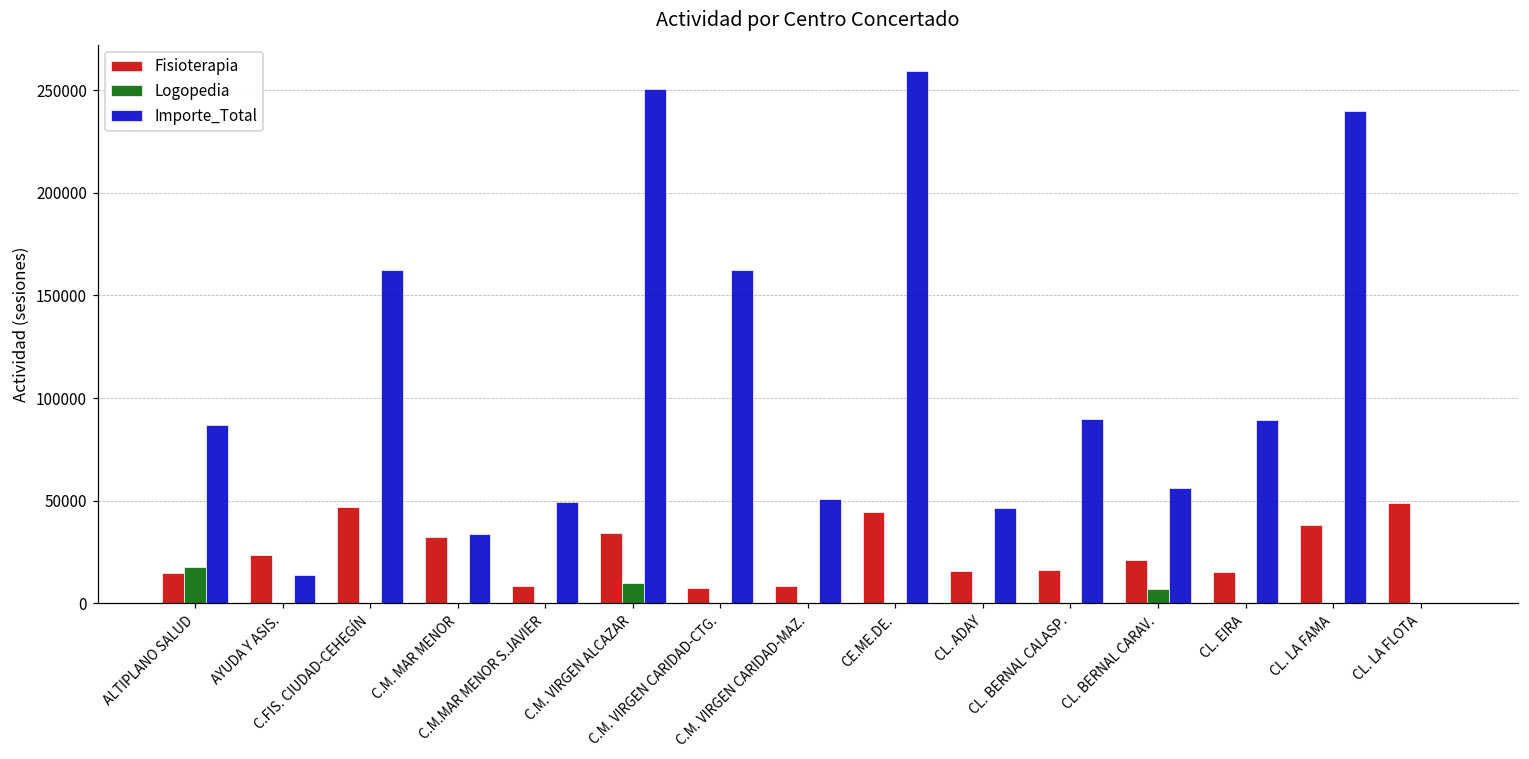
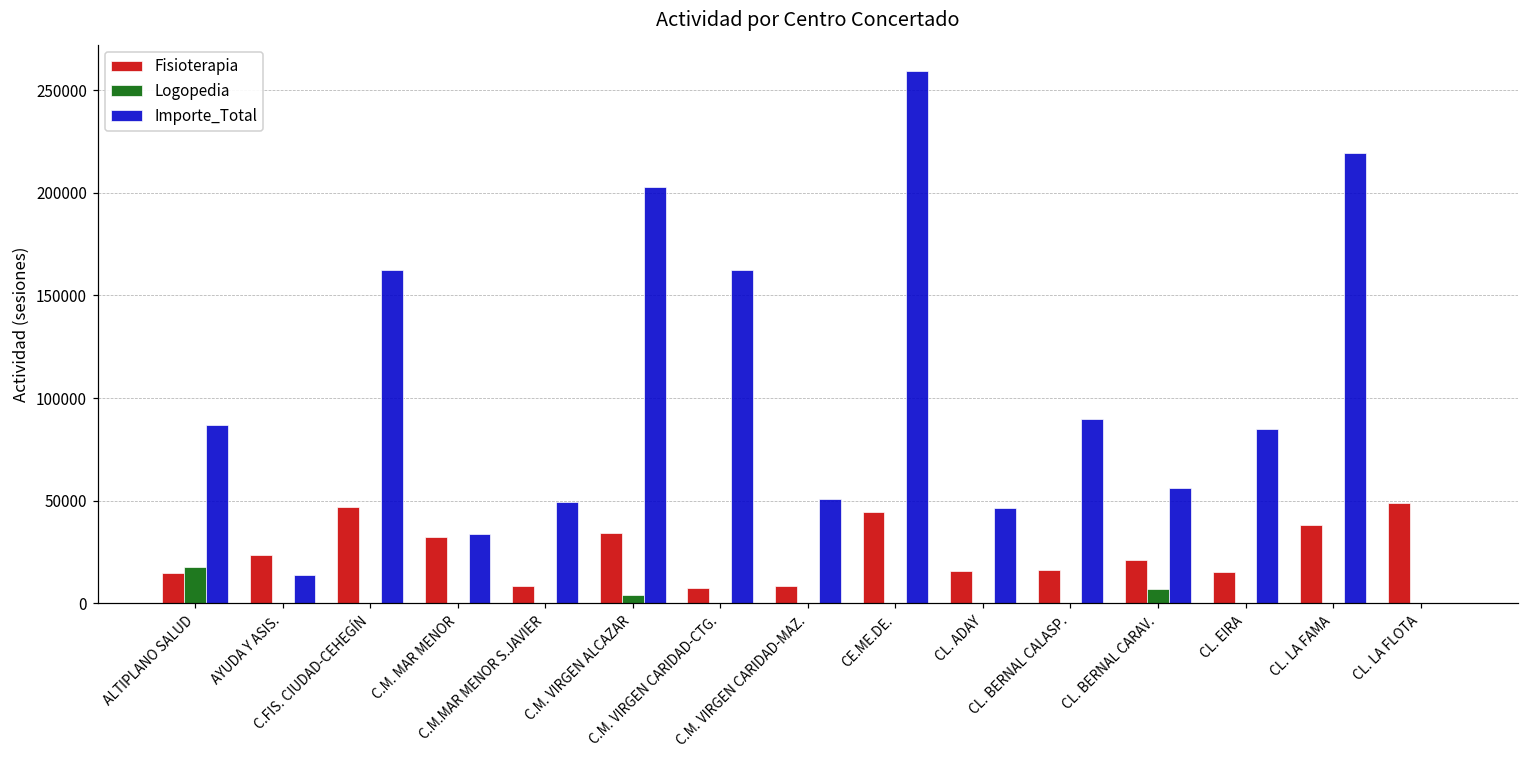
  {
    "Fisioterapia": {
      "ALTIPLANO SALUD": 15000,
      "AYUDA Y ASIS.": 23000,
      "C.FIS. CIUDAD-CEHEGÍN": 47000,
      "C.M. MAR MENOR": 32000,
      "C.M.MAR MENOR S.JAVIER": 8000,
      "C.M. VIRGEN ALCAZAR": 34000,
      "C.M. VIRGEN CARIDAD-CTG.": 8000,
      "C.M. VIRGEN CARIDAD-MAZ.": 8000,
      "CE.ME.DE.": 45000,
      "CL. ADAY": 16000,
      "CL. BERNAL CALASP.": 17000,
      "CL. BERNAL CARAV.": 21000,
      "CL. EIRA": 15000,
      "CL. LA FAMA": 38000,
      "CL. LA FLOTA": 49000
    },
    "Logopedia": {
      "ALTIPLANO SALUD": 18000,
      "AYUDA Y ASIS.": 0,
      "C.FIS. CIUDAD-CEHEGÍN": 0,
      "C.M. MAR MENOR": 0,
      "C.M.MAR MENOR S.JAVIER": 0,
-     "C.M. VIRGEN ALCAZAR": 10000,
+     "C.M. VIRGEN ALCAZAR": 4000,
      "C.M. VIRGEN CARIDAD-CTG.": 0,
      "C.M. VIRGEN CARIDAD-MAZ.": 0,
      "CE.ME.DE.": 0,
      "CL. ADAY": 0,
      "CL. BERNAL CALASP.": 0,
      "CL. BERNAL CARAV.": 7000,
      "CL. EIRA": 0,
      "CL. LA FAMA": 0,
      "CL. LA FLOTA": 0
    },
    "Importe_Total": {
      "ALTIPLANO SALUD": 87000,
      "AYUDA Y ASIS.": 14000,
      "C.FIS. CIUDAD-CEHEGÍN": 162000,
      "C.M. MAR MENOR": 34000,
      "C.M.MAR MENOR S.JAVIER": 49000,
-     "C.M. VIRGEN ALCAZAR": 250000,
+     "C.M. VIRGEN ALCAZAR": 203000,
      "C.M. VIRGEN CARIDAD-CTG.": 162000,
      "C.M. VIRGEN CARIDAD-MAZ.": 51000,
      "CE.ME.DE.": 259000,
      "CL. ADAY": 46000,
      "CL. BERNAL CALASP.": 90000,
      "CL. BERNAL CARAV.": 56000,
-     "CL. EIRA": 89000,
-     "CL. LA FAMA": 240000,
+     "CL. EIRA": 85000,
+     "CL. LA FAMA": 219000,
      "CL. LA FLOTA": 0
    }
  }
